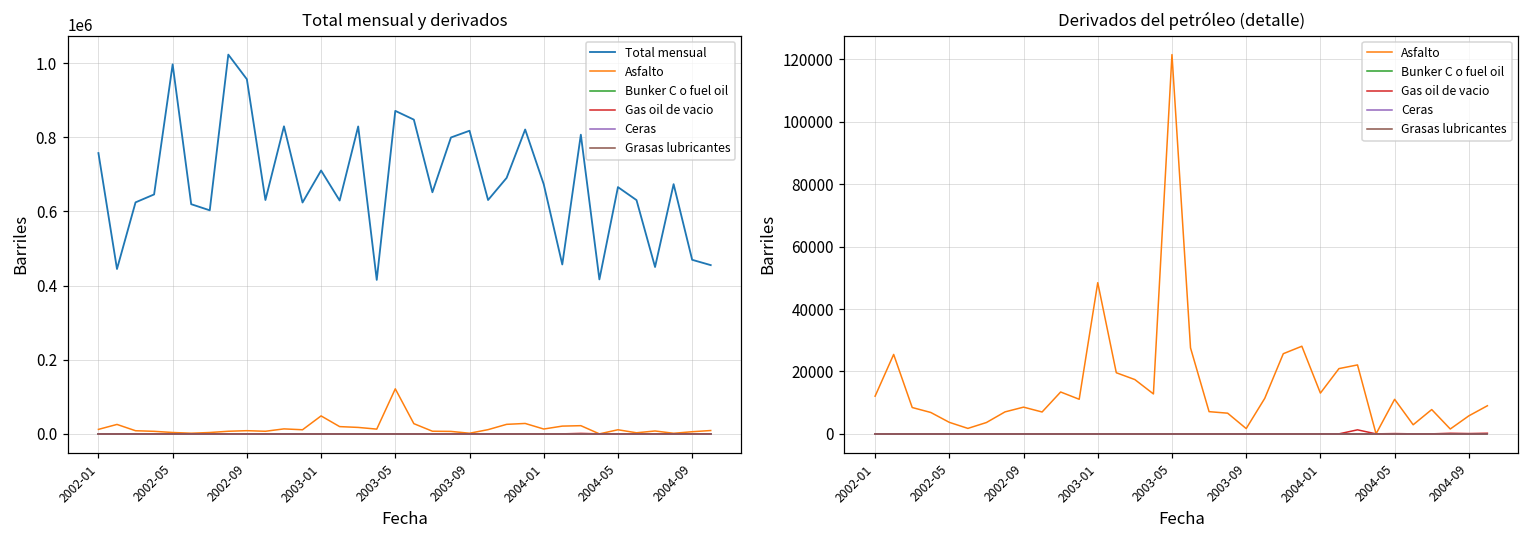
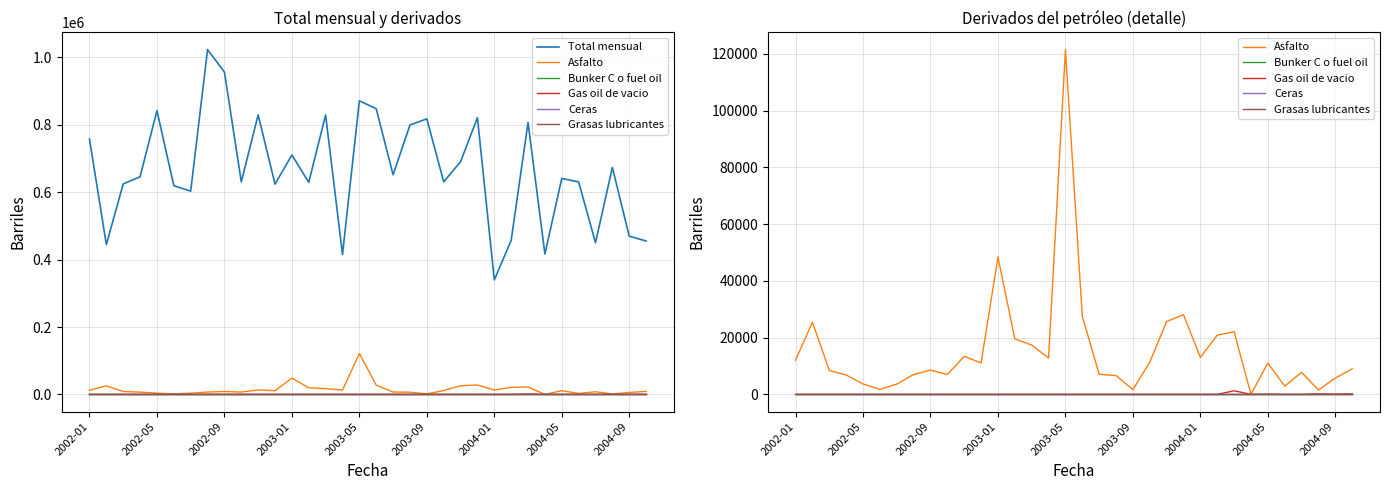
  {
    "Total mensual y derivados": {
      "Total mensual": {
        "2002-01": 760000,
-       "2002-05": 1000000,
+       "2002-05": 840000,
        "2002-09": 960000,
        "2003-01": 710000,
        "2003-05": 870000,
        "2003-09": 820000,
-       "2004-01": 670000,
-       "2004-05": 670000,
+       "2004-01": 340000,
+       "2004-05": 640000,
        "2004-09": 470000
      },
      "Asfalto": {
        "2002-01": 10000,
        "2002-09": 10000,
        "2003-01": 50000,
        "2003-05": 120000,
        "2004-01": 10000,
        "2004-05": 10000
      },
      "Grasas lubricantes": {
        "2002-01": 0,
        "2002-09": 0,
        "2003-01": 0,
        "2003-05": 0,
        "2004-01": 0,
        "2004-05": 0
      }
    },
    "Derivados del petróleo (detalle)": {
      "Asfalto": {
        "2002-01": 12000,
        "2002-05": 4000,
        "2002-09": 9000,
        "2003-01": 48000,
        "2003-05": 121000,
        "2003-09": 2000,
        "2004-01": 13000,
        "2004-05": 11000,
        "2004-09": 6000
      }
    }
  }
